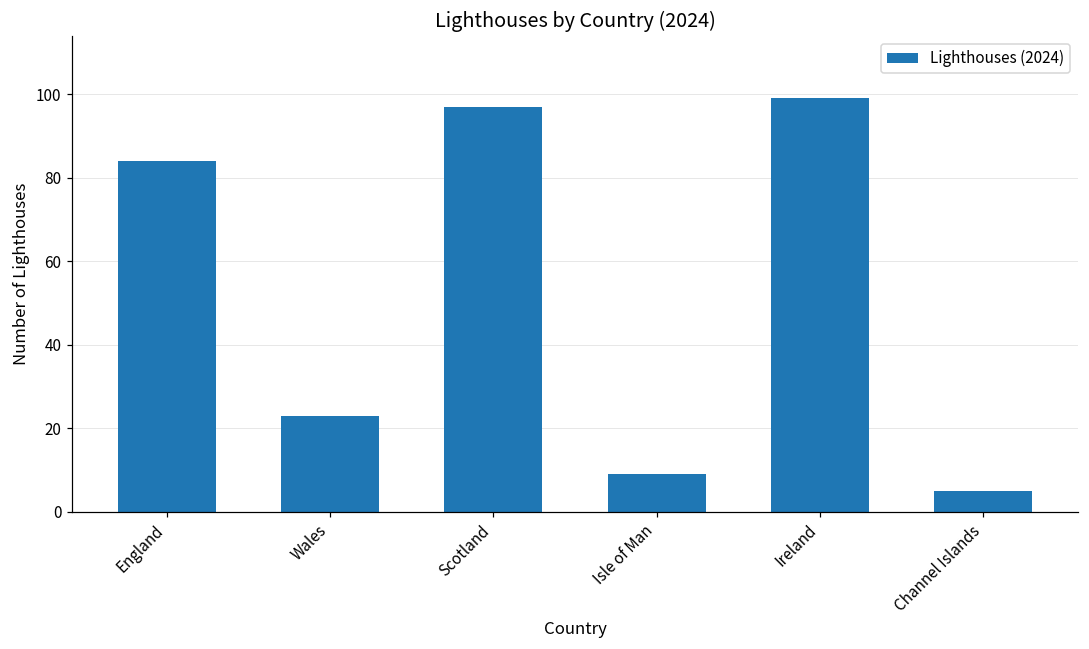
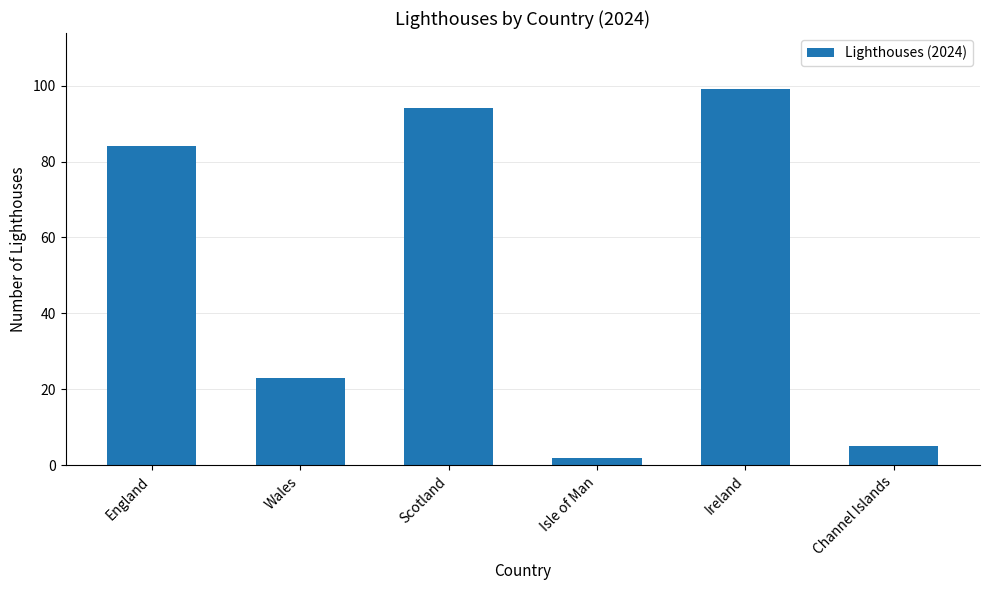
  {
    "England": 84,
    "Wales": 23,
-   "Scotland": 97,
-   "Isle of Man": 9,
+   "Scotland": 94,
+   "Isle of Man": 2,
    "Ireland": 99,
    "Channel Islands": 5
  }
